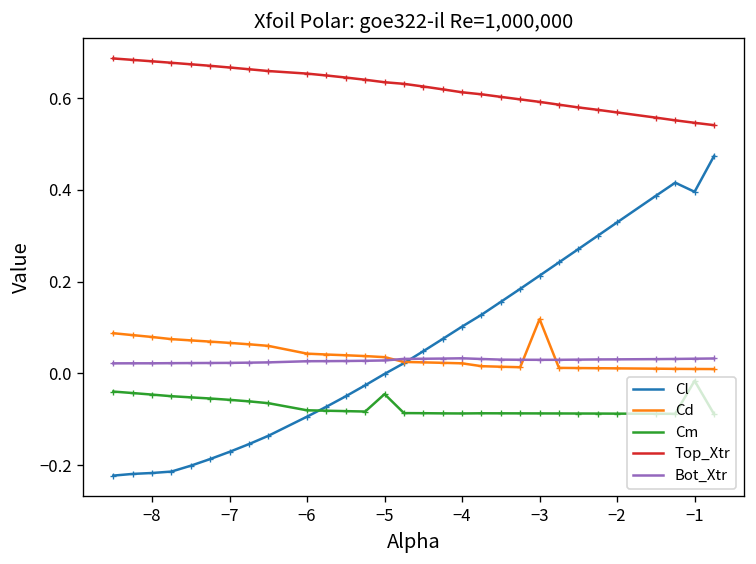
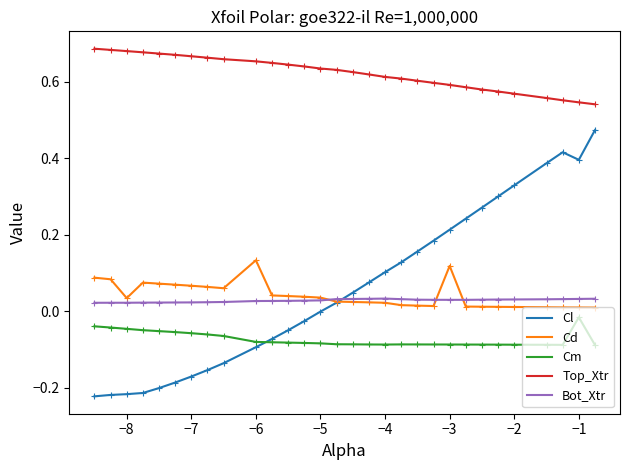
  {
    "Cl": {
      "−8": -0.22,
      "−7": -0.17,
      "−6": -0.09,
      "−5": 0.00,
      "−4": 0.10,
      "−3": 0.21,
      "−2": 0.33,
      "−1": 0.40
    },
    "Cd": {
-     "−8": 0.08,
+     "−8": 0.03,
      "−7": 0.07,
-     "−6": 0.04,
+     "−6": 0.13,
      "−5": 0.04,
      "−4": 0.02,
      "−3": 0.12,
      "−2": 0.01
    },
    "Cm": {
      "−8": -0.05,
      "−7": -0.06,
      "−6": -0.08,
-     "−5": -0.05,
+     "−5": -0.08,
      "−4": -0.09,
      "−3": -0.09,
      "−2": -0.09
    },
    "Top_Xtr": {
      "−8": 0.68,
      "−7": 0.67,
      "−6": 0.65,
      "−5": 0.63,
      "−4": 0.61,
      "−3": 0.59,
      "−2": 0.57,
      "−1": 0.55
    },
    "Bot_Xtr": {
      "−8": 0.02,
      "−7": 0.02,
      "−6": 0.03,
      "−5": 0.03,
      "−4": 0.03,
      "−3": 0.03,
      "−2": 0.03,
      "−1": 0.03
    }
  }
